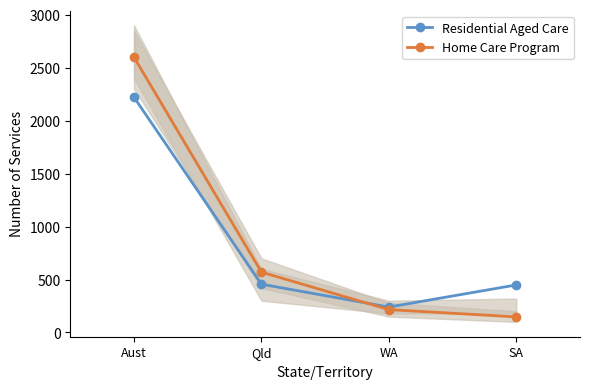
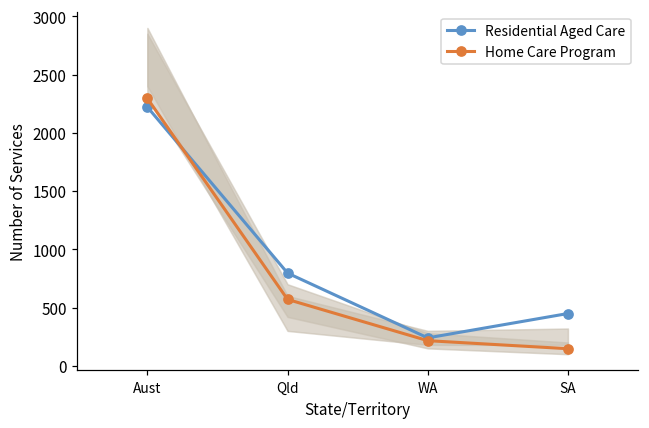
  {
    "Residential Aged Care": {
      "Aust": 2220,
-     "Qld": 460,
+     "Qld": 800,
      "WA": 240,
      "SA": 450
    },
    "Home Care Program": {
-     "Aust": 2600,
+     "Aust": 2300,
      "Qld": 570,
      "WA": 220,
      "SA": 150
    }
  }
